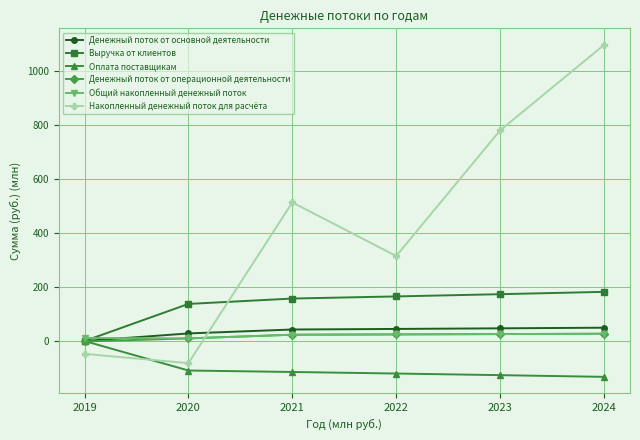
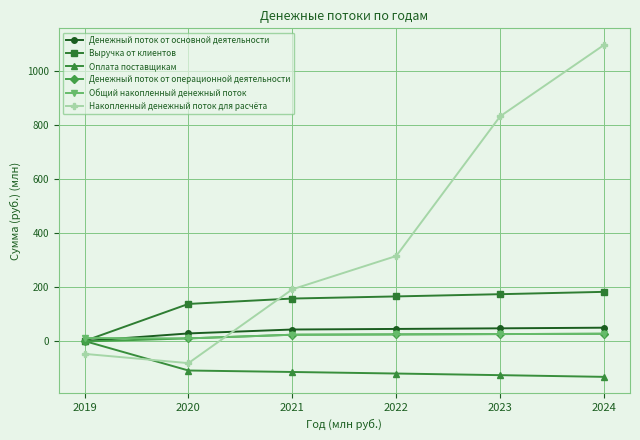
  {
    "Накопленный денежный поток для расчёта": {
      "2019": -50,
      "2020": -80,
-     "2021": 510,
+     "2021": 190,
      "2022": 320,
-     "2023": 780,
+     "2023": 830,
      "2024": 1100
    }
  }
